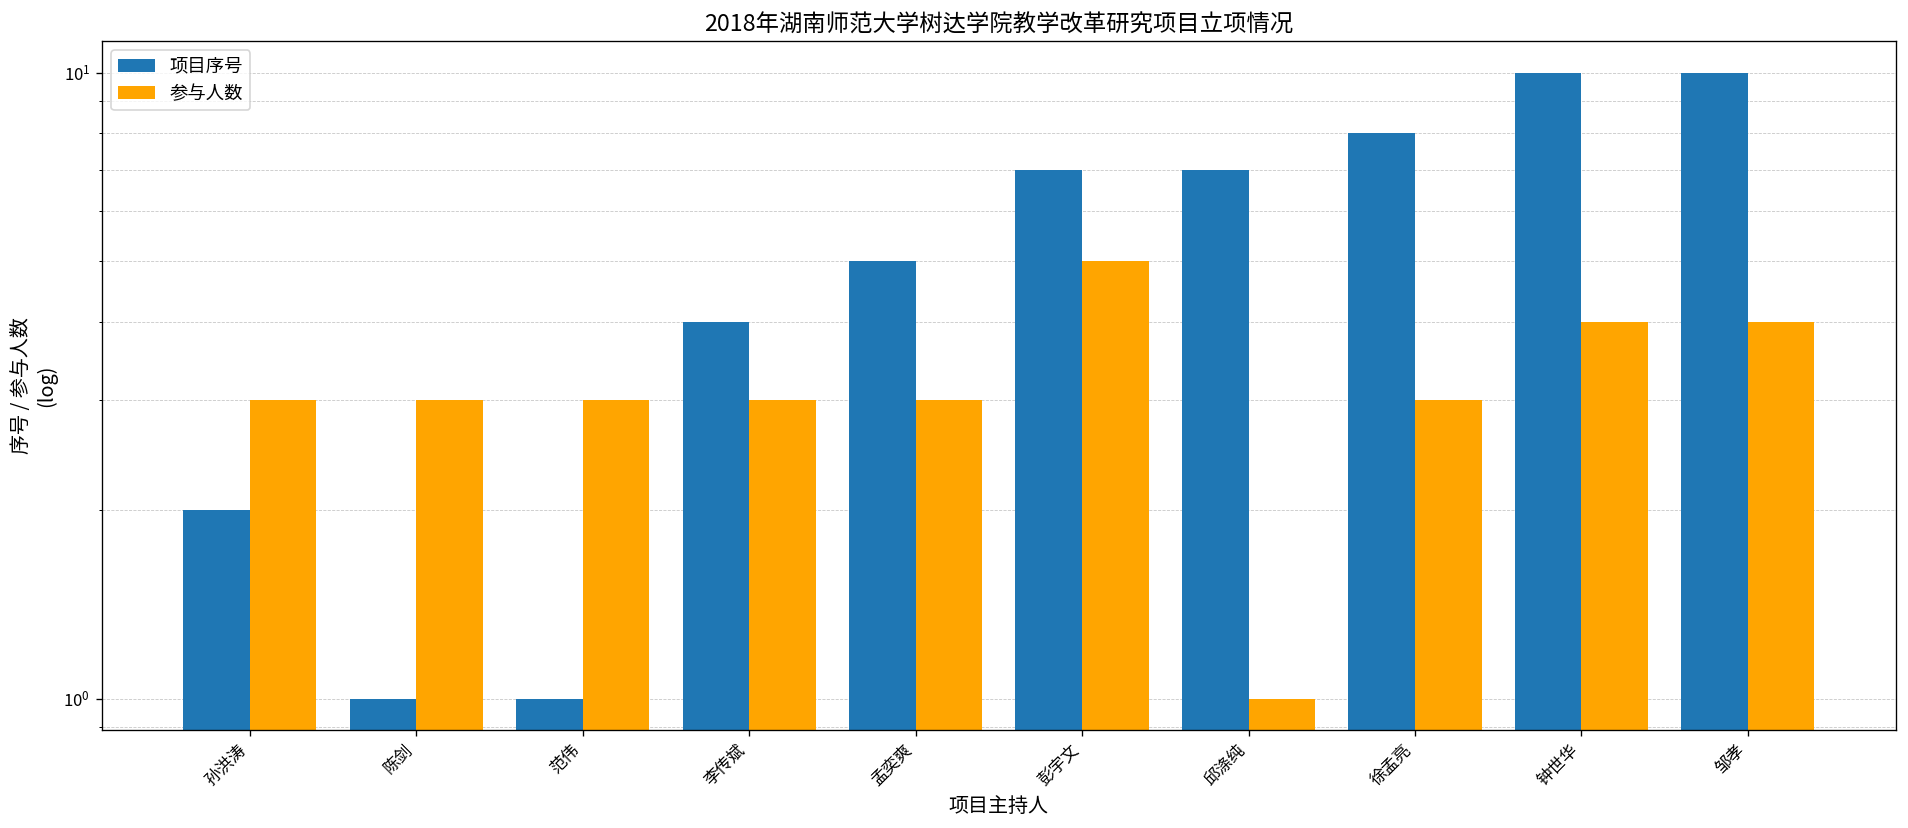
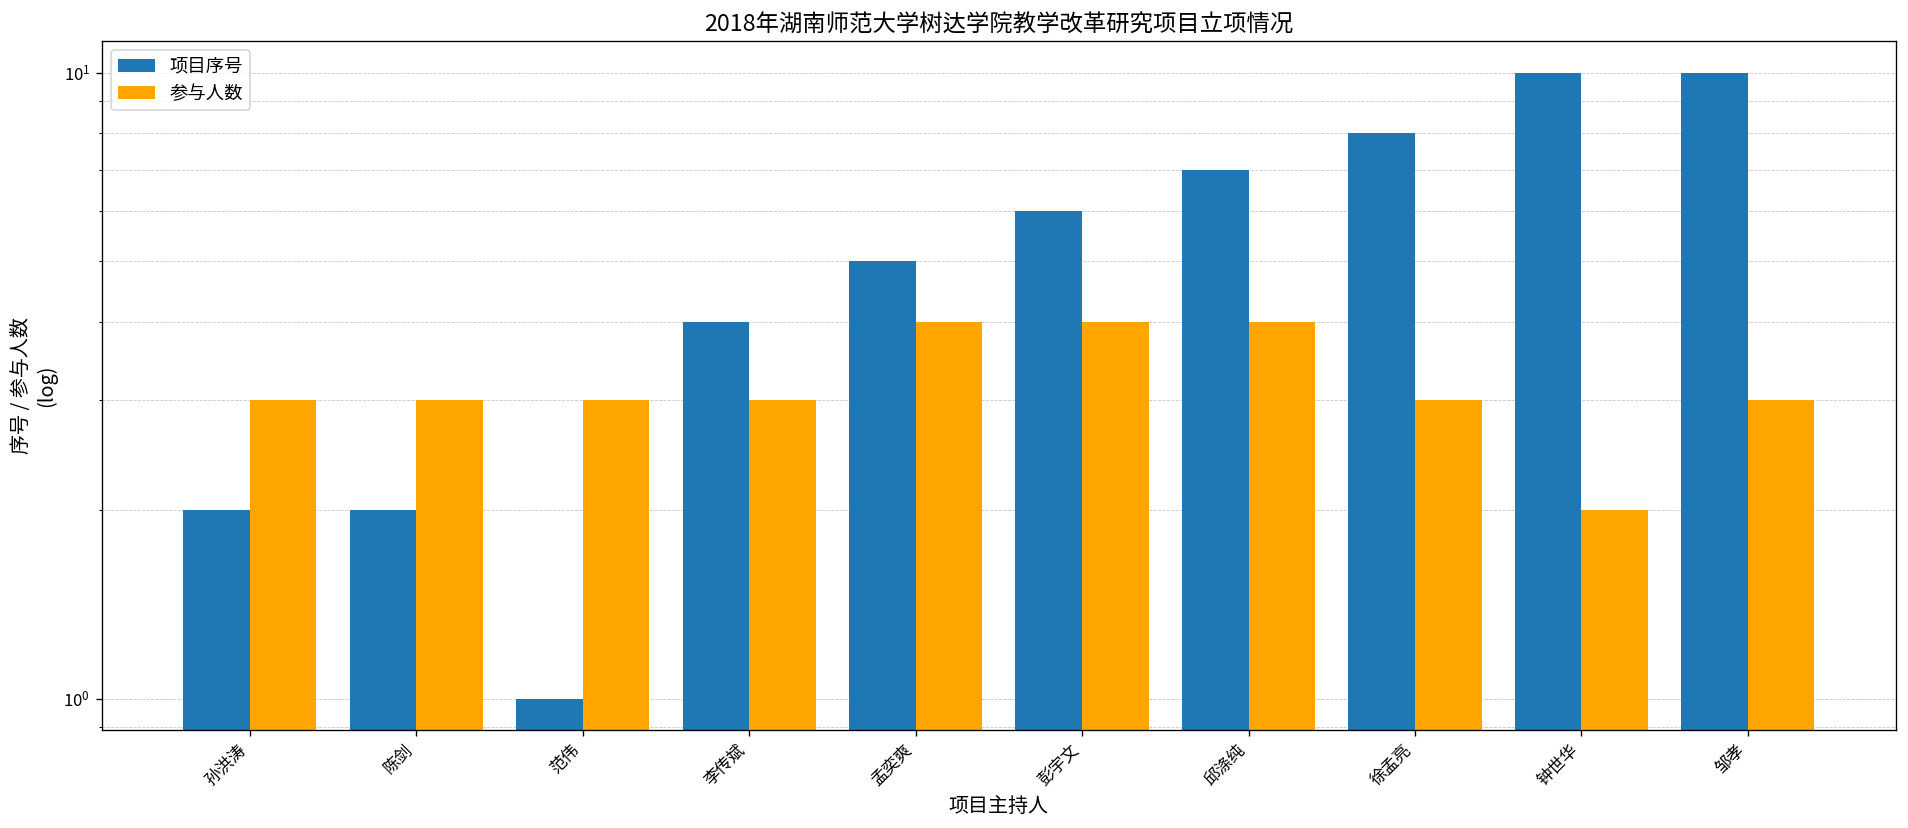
  {
    "项目序号": {
      "孙洪涛": 2,
-     "陈剑": 1,
+     "陈剑": 2,
      "范伟": 1,
      "李传斌": 4,
      "孟奕爽": 5,
-     "彭宇文": 7,
+     "彭宇文": 6,
      "邱涤纯": 7,
      "徐孟亮": 8,
      "钟世华": 10,
      "邹孝": 10
    },
    "参与人数": {
      "孙洪涛": 3,
      "陈剑": 3,
      "范伟": 3,
      "李传斌": 3,
-     "孟奕爽": 3,
-     "彭宇文": 5,
-     "邱涤纯": 1,
+     "孟奕爽": 4,
+     "彭宇文": 4,
+     "邱涤纯": 4,
      "徐孟亮": 3,
-     "钟世华": 4,
-     "邹孝": 4
+     "钟世华": 2,
+     "邹孝": 3
    }
  }
